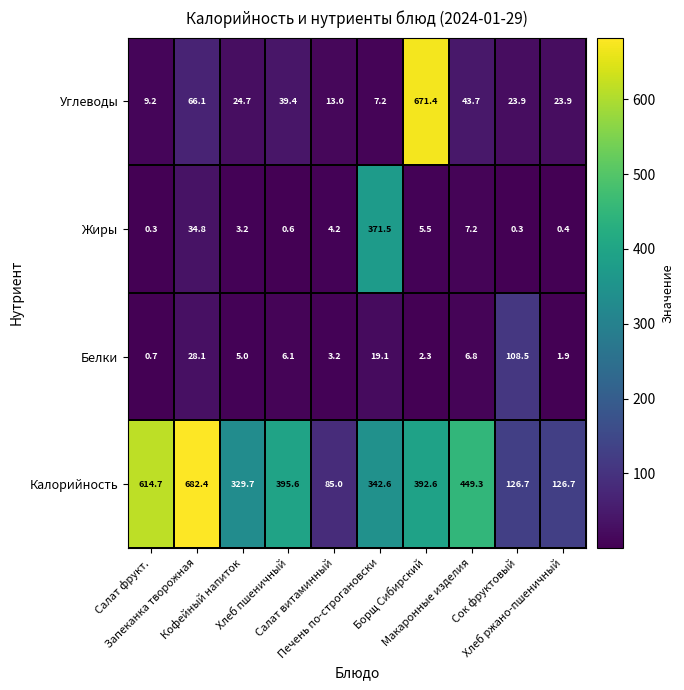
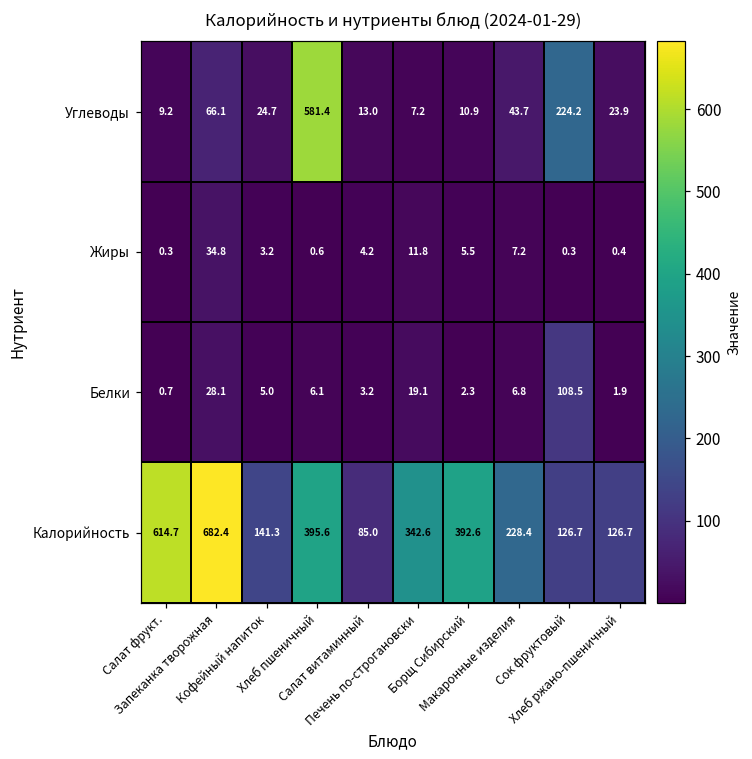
  {
    "Углеводы": {
      "Салат фрукт.": 9.2,
      "Запеканка творожная": 66.1,
      "Кофейный напиток": 24.7,
-     "Хлеб пшеничный": 39.4,
+     "Хлеб пшеничный": 581.4,
      "Салат витаминный": 13.0,
      "Печень по-строгановски": 7.2,
-     "Борщ Сибирский": 671.4,
+     "Борщ Сибирский": 10.9,
      "Макаронные изделия": 43.7,
-     "Сок фруктовый": 23.9,
+     "Сок фруктовый": 224.2,
      "Хлеб ржано-пшеничный": 23.9
    },
    "Жиры": {
      "Салат фрукт.": 0.3,
      "Запеканка творожная": 34.8,
      "Кофейный напиток": 3.2,
      "Хлеб пшеничный": 0.6,
      "Салат витаминный": 4.2,
-     "Печень по-строгановски": 371.5,
+     "Печень по-строгановски": 11.8,
      "Борщ Сибирский": 5.5,
      "Макаронные изделия": 7.2,
      "Сок фруктовый": 0.3,
      "Хлеб ржано-пшеничный": 0.4
    },
    "Белки": {
      "Салат фрукт.": 0.7,
      "Запеканка творожная": 28.1,
      "Кофейный напиток": 5.0,
      "Хлеб пшеничный": 6.1,
      "Салат витаминный": 3.2,
      "Печень по-строгановски": 19.1,
      "Борщ Сибирский": 2.3,
      "Макаронные изделия": 6.8,
      "Сок фруктовый": 108.5,
      "Хлеб ржано-пшеничный": 1.9
    },
    "Калорийность": {
      "Салат фрукт.": 614.7,
      "Запеканка творожная": 682.4,
-     "Кофейный напиток": 329.7,
+     "Кофейный напиток": 141.3,
      "Хлеб пшеничный": 395.6,
      "Салат витаминный": 85.0,
      "Печень по-строгановски": 342.6,
      "Борщ Сибирский": 392.6,
-     "Макаронные изделия": 449.3,
+     "Макаронные изделия": 228.4,
      "Сок фруктовый": 126.7,
      "Хлеб ржано-пшеничный": 126.7
    }
  }
